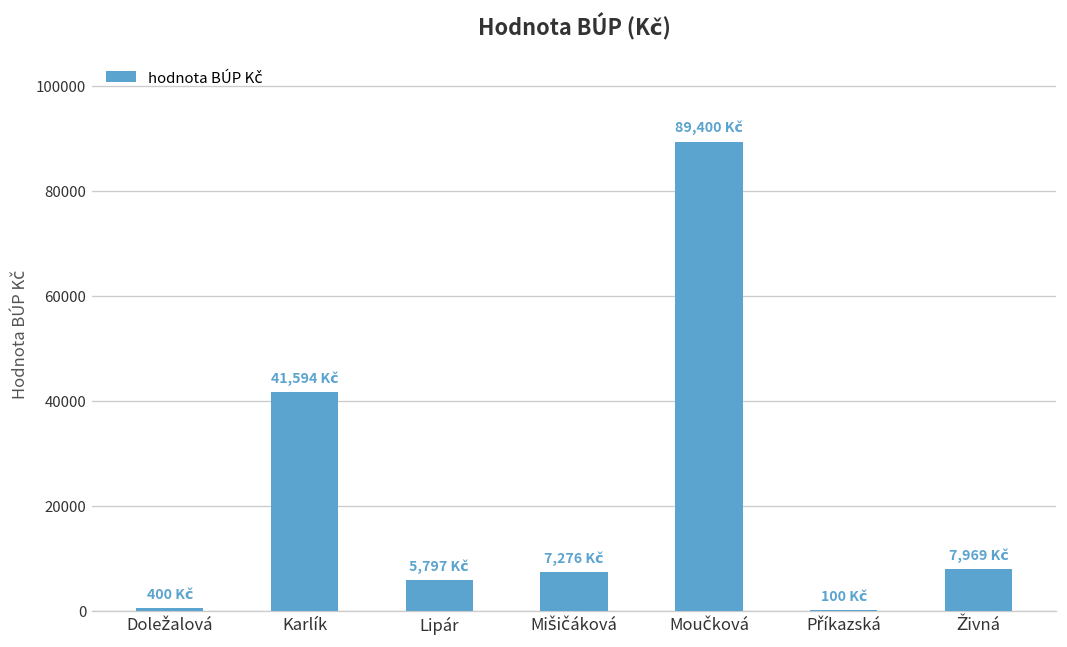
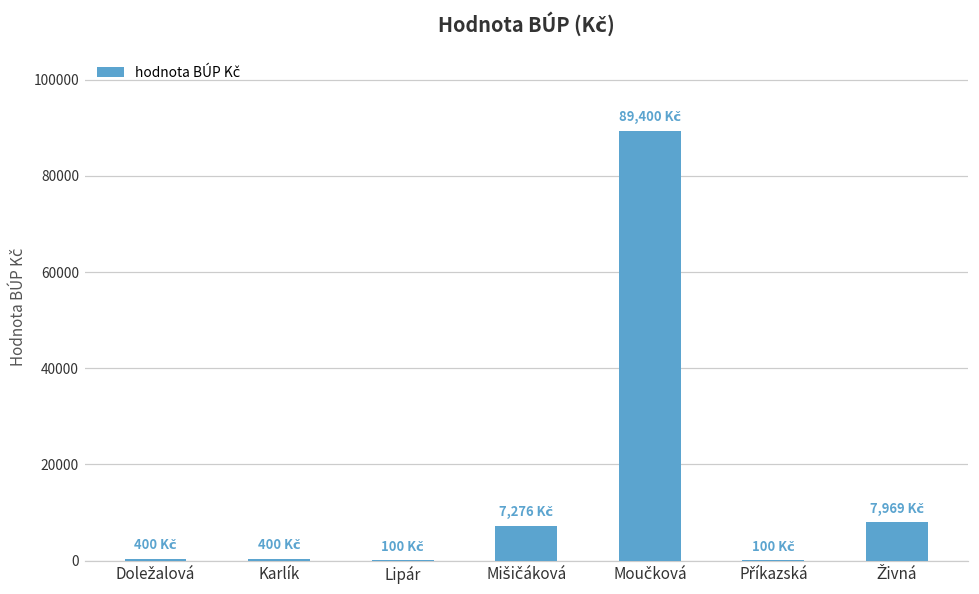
  {
    "Doležalová": "400",
-   "Karlík": "41,594",
-   "Lipár": "5,797",
+   "Karlík": "400",
+   "Lipár": "100",
    "Mišičáková": "7,276",
    "Moučková": "89,400",
    "Příkazská": "100",
    "Živná": "7,969"
  }
